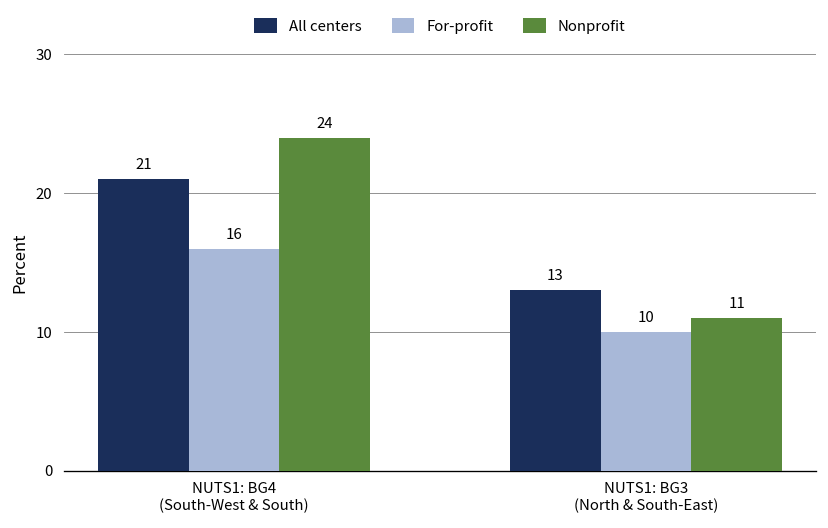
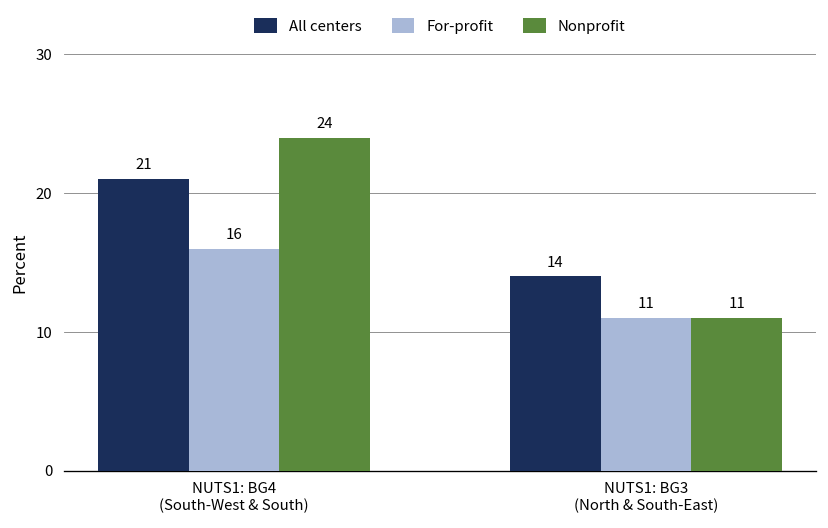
  {
    "All centers": {
      "NUTS1: BG4 (South-West & South)": 21,
-     "NUTS1: BG3 (North & South-East)": 13
+     "NUTS1: BG3 (North & South-East)": 14
    },
    "For-profit": {
      "NUTS1: BG4 (South-West & South)": 16,
-     "NUTS1: BG3 (North & South-East)": 10
+     "NUTS1: BG3 (North & South-East)": 11
    },
    "Nonprofit": {
      "NUTS1: BG4 (South-West & South)": 24,
      "NUTS1: BG3 (North & South-East)": 11
    }
  }
